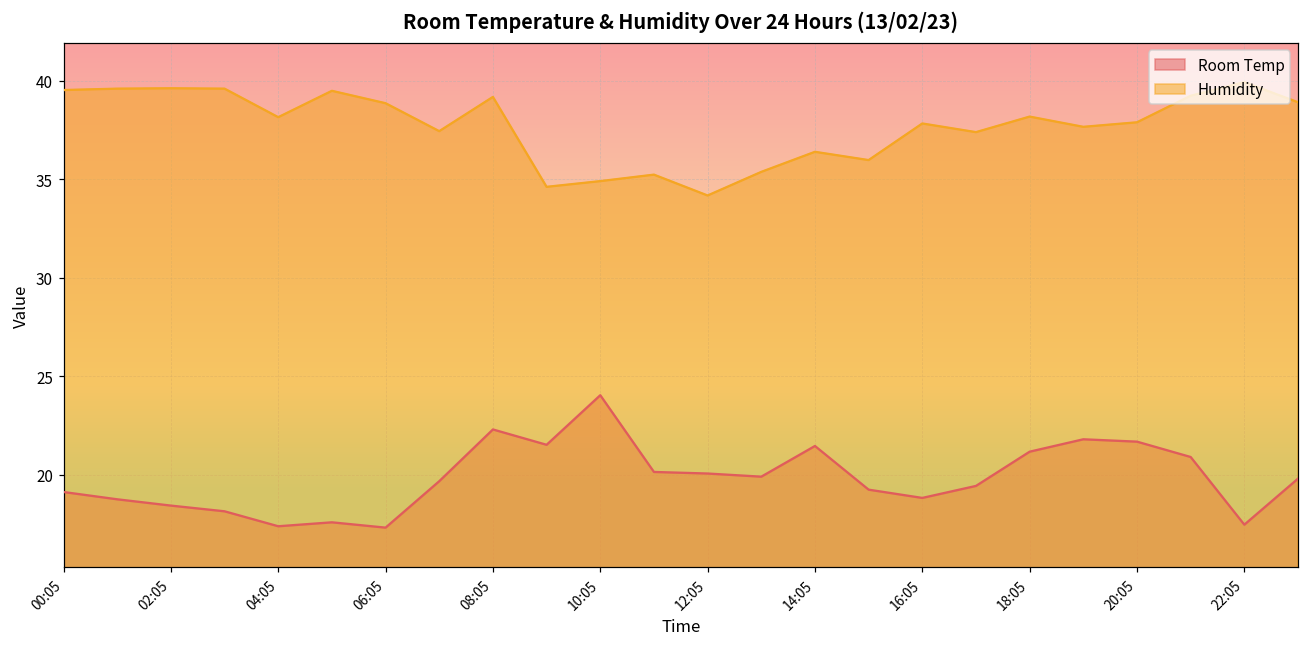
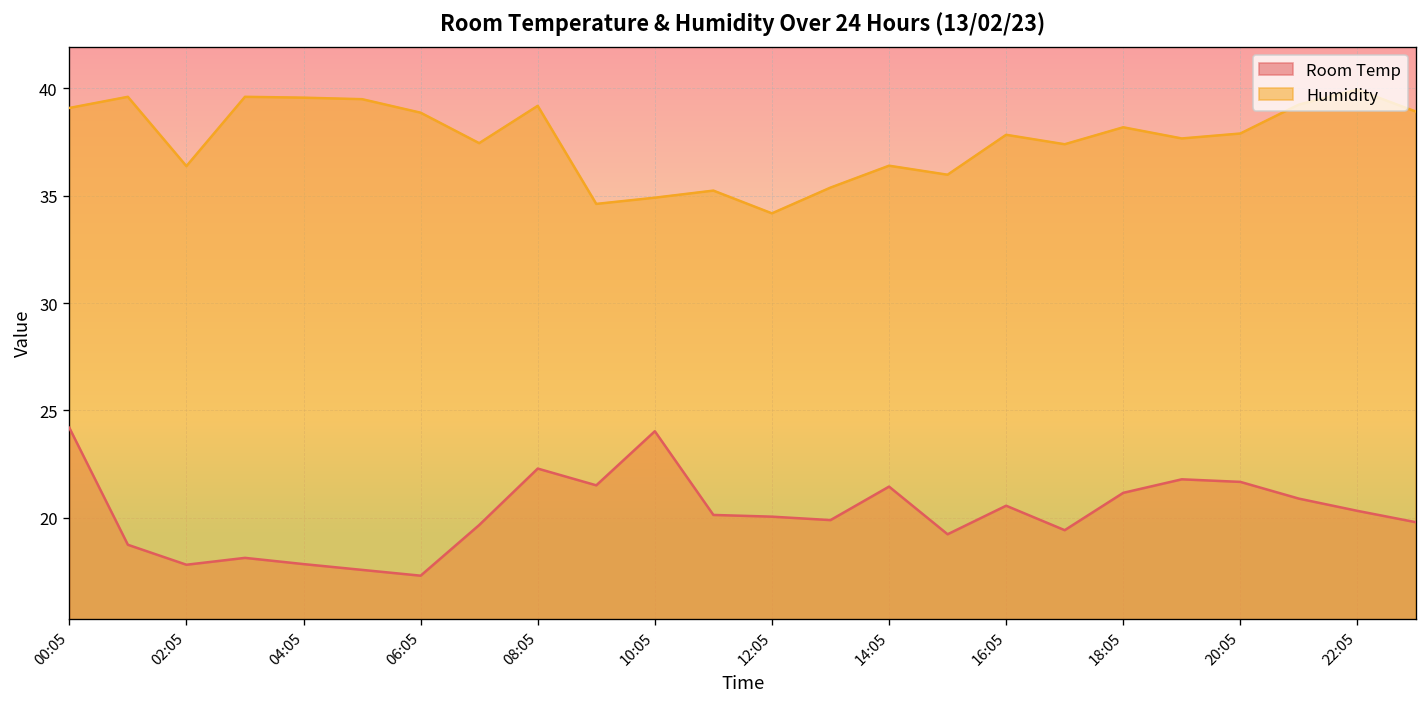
  {
    "Room Temp": {
-     "00:05": 19.1,
-     "02:05": 18.4,
-     "04:05": 17.4,
+     "00:05": 24.2,
+     "02:05": 17.8,
+     "04:05": 17.8,
      "06:05": 17.3,
      "08:05": 22.3,
      "10:05": 24.0,
      "12:05": 20.1,
      "14:05": 21.5,
-     "16:05": 18.8,
+     "16:05": 20.6,
      "18:05": 21.2,
      "20:05": 21.7,
-     "22:05": 17.5
+     "22:05": 20.3
    },
    "Humidity": {
-     "00:05": 39.5,
-     "02:05": 39.6,
-     "04:05": 38.2,
+     "00:05": 39.1,
+     "02:05": 36.4,
+     "04:05": 39.6,
      "06:05": 38.9,
      "08:05": 39.2,
      "10:05": 34.9,
      "12:05": 34.2,
      "14:05": 36.4,
      "16:05": 37.8,
      "18:05": 38.2,
      "20:05": 37.9
    }
  }
